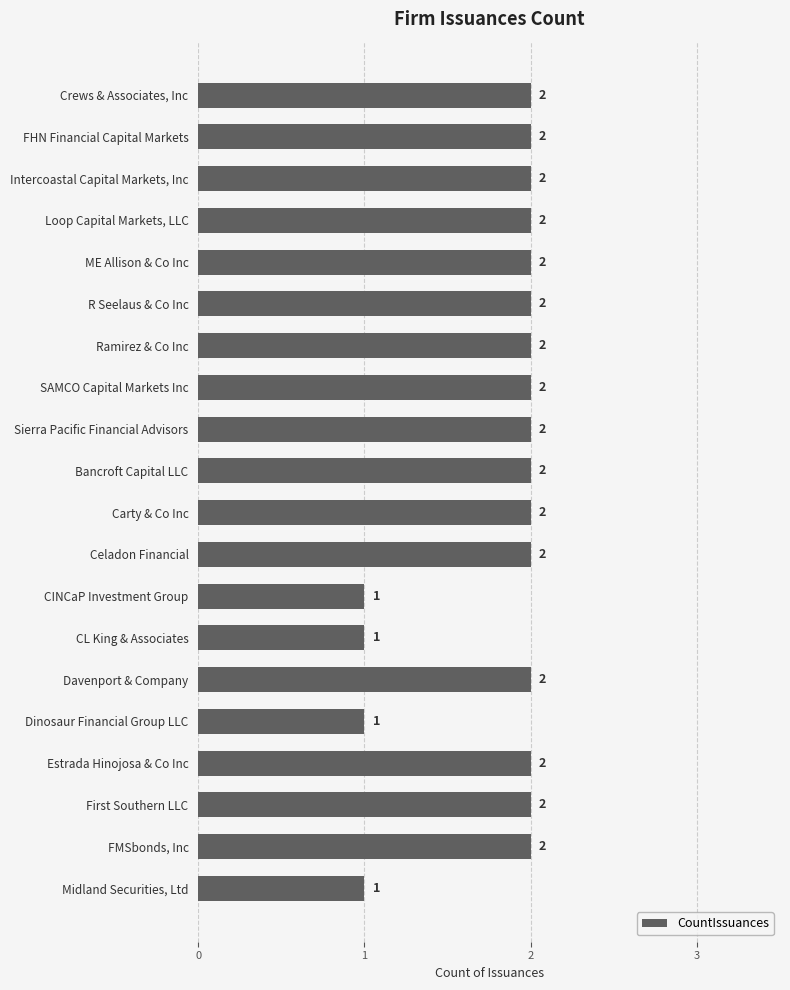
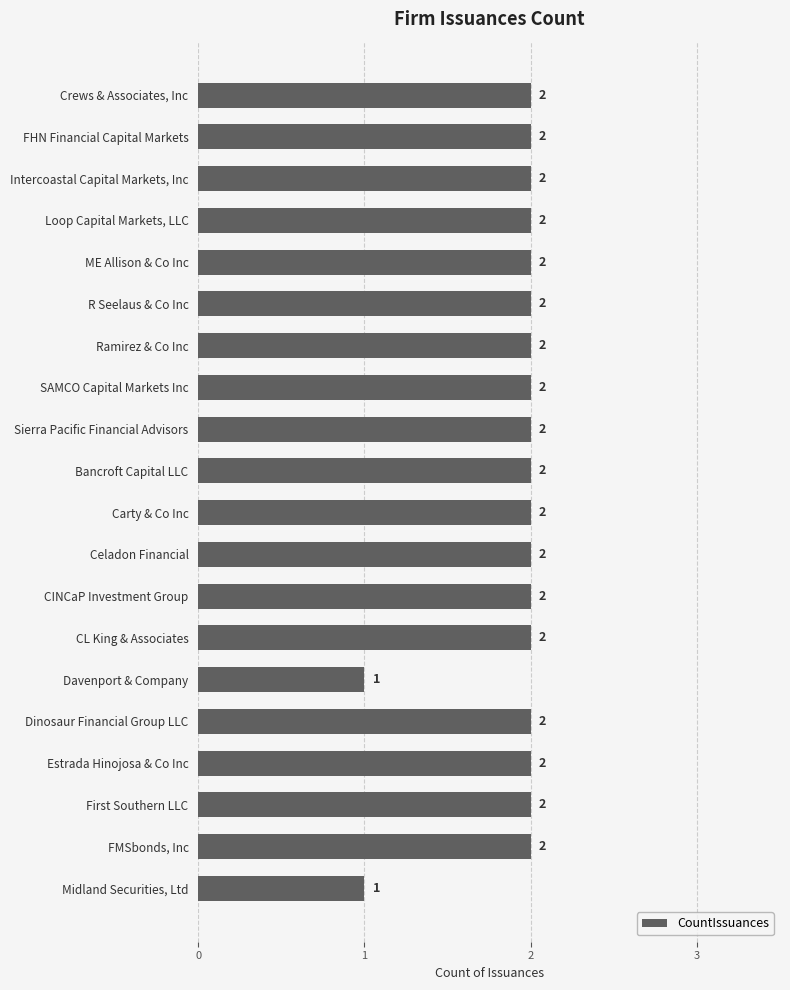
  {
    "Crews & Associates, Inc": 2,
    "FHN Financial Capital Markets": 2,
    "Intercoastal Capital Markets, Inc": 2,
    "Loop Capital Markets, LLC": 2,
    "ME Allison & Co Inc": 2,
    "R Seelaus & Co Inc": 2,
    "Ramirez & Co Inc": 2,
    "SAMCO Capital Markets Inc": 2,
    "Sierra Pacific Financial Advisors": 2,
    "Bancroft Capital LLC": 2,
    "Carty & Co Inc": 2,
    "Celadon Financial": 2,
-   "CINCaP Investment Group": 1,
-   "CL King & Associates": 1,
-   "Davenport & Company": 2,
-   "Dinosaur Financial Group LLC": 1,
+   "CINCaP Investment Group": 2,
+   "CL King & Associates": 2,
+   "Davenport & Company": 1,
+   "Dinosaur Financial Group LLC": 2,
    "Estrada Hinojosa & Co Inc": 2,
    "First Southern LLC": 2,
    "FMSbonds, Inc": 2,
    "Midland Securities, Ltd": 1
  }
